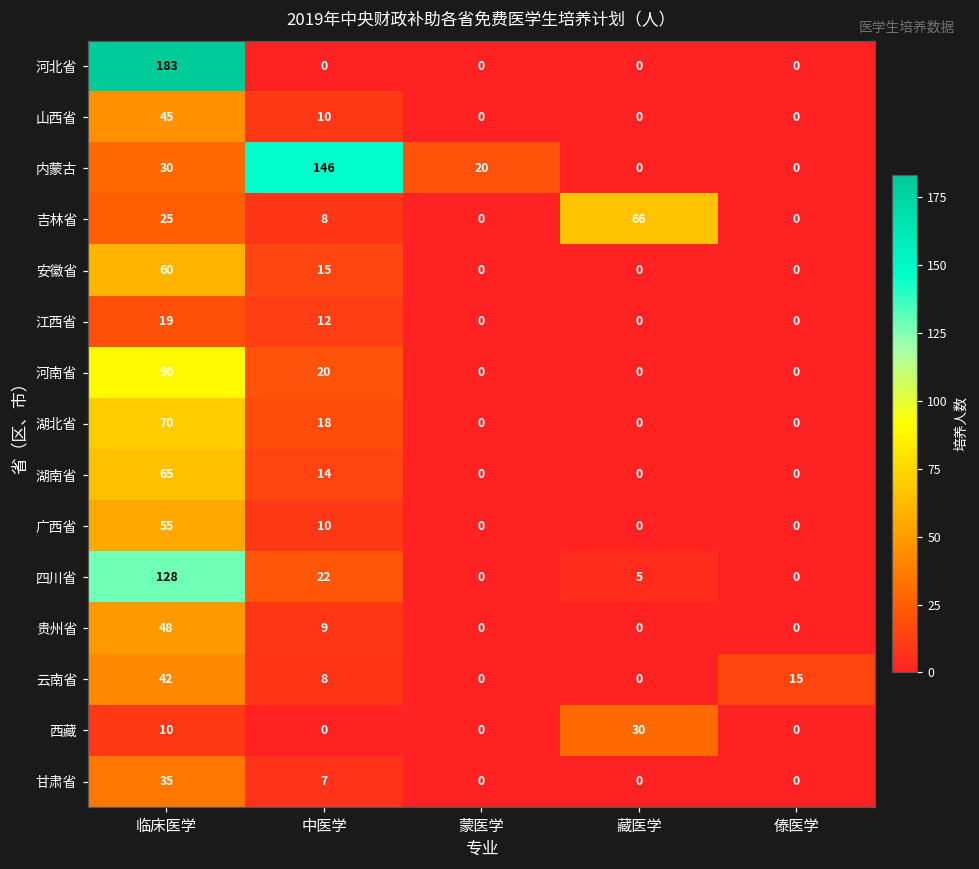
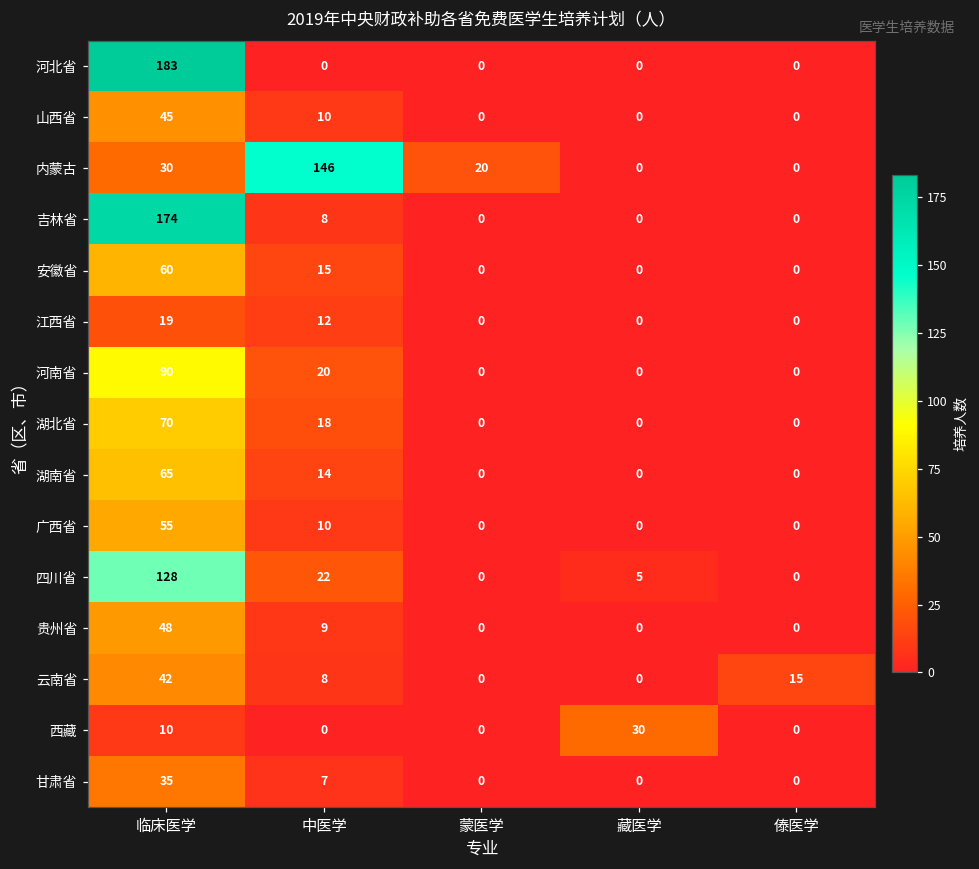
  {
    "河北省": {
      "临床医学": 183,
      "中医学": 0,
      "蒙医学": 0,
      "藏医学": 0,
      "傣医学": 0
    },
    "山西省": {
      "临床医学": 45,
      "中医学": 10,
      "蒙医学": 0,
      "藏医学": 0,
      "傣医学": 0
    },
    "内蒙古": {
      "临床医学": 30,
      "中医学": 146,
      "蒙医学": 20,
      "藏医学": 0,
      "傣医学": 0
    },
    "吉林省": {
-     "临床医学": 25,
+     "临床医学": 174,
      "中医学": 8,
      "蒙医学": 0,
-     "藏医学": 66,
+     "藏医学": 0,
      "傣医学": 0
    },
    "安徽省": {
      "临床医学": 60,
      "中医学": 15,
      "蒙医学": 0,
      "藏医学": 0,
      "傣医学": 0
    },
    "江西省": {
      "临床医学": 19,
      "中医学": 12,
      "蒙医学": 0,
      "藏医学": 0,
      "傣医学": 0
    },
    "河南省": {
      "临床医学": 90,
      "中医学": 20,
      "蒙医学": 0,
      "藏医学": 0,
      "傣医学": 0
    },
    "湖北省": {
      "临床医学": 70,
      "中医学": 18,
      "蒙医学": 0,
      "藏医学": 0,
      "傣医学": 0
    },
    "湖南省": {
      "临床医学": 65,
      "中医学": 14,
      "蒙医学": 0,
      "藏医学": 0,
      "傣医学": 0
    },
    "广西省": {
      "临床医学": 55,
      "中医学": 10,
      "蒙医学": 0,
      "藏医学": 0,
      "傣医学": 0
    },
    "四川省": {
      "临床医学": 128,
      "中医学": 22,
      "蒙医学": 0,
      "藏医学": 5,
      "傣医学": 0
    },
    "贵州省": {
      "临床医学": 48,
      "中医学": 9,
      "蒙医学": 0,
      "藏医学": 0,
      "傣医学": 0
    },
    "云南省": {
      "临床医学": 42,
      "中医学": 8,
      "蒙医学": 0,
      "藏医学": 0,
      "傣医学": 15
    },
    "西藏": {
      "临床医学": 10,
      "中医学": 0,
      "蒙医学": 0,
      "藏医学": 30,
      "傣医学": 0
    },
    "甘肃省": {
      "临床医学": 35,
      "中医学": 7,
      "蒙医学": 0,
      "藏医学": 0,
      "傣医学": 0
    }
  }
